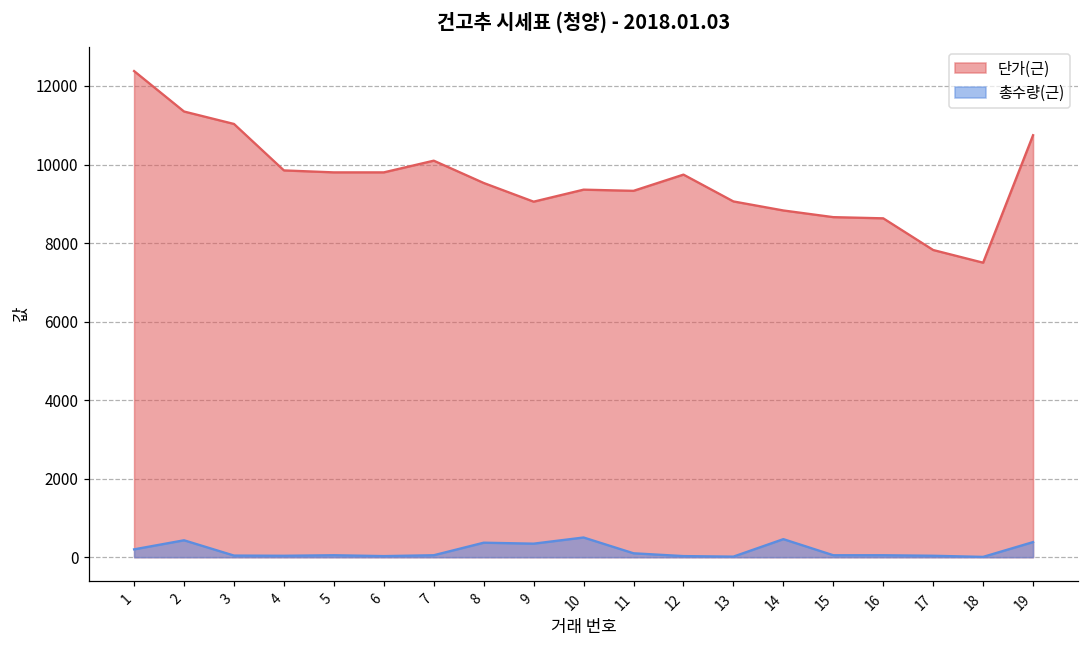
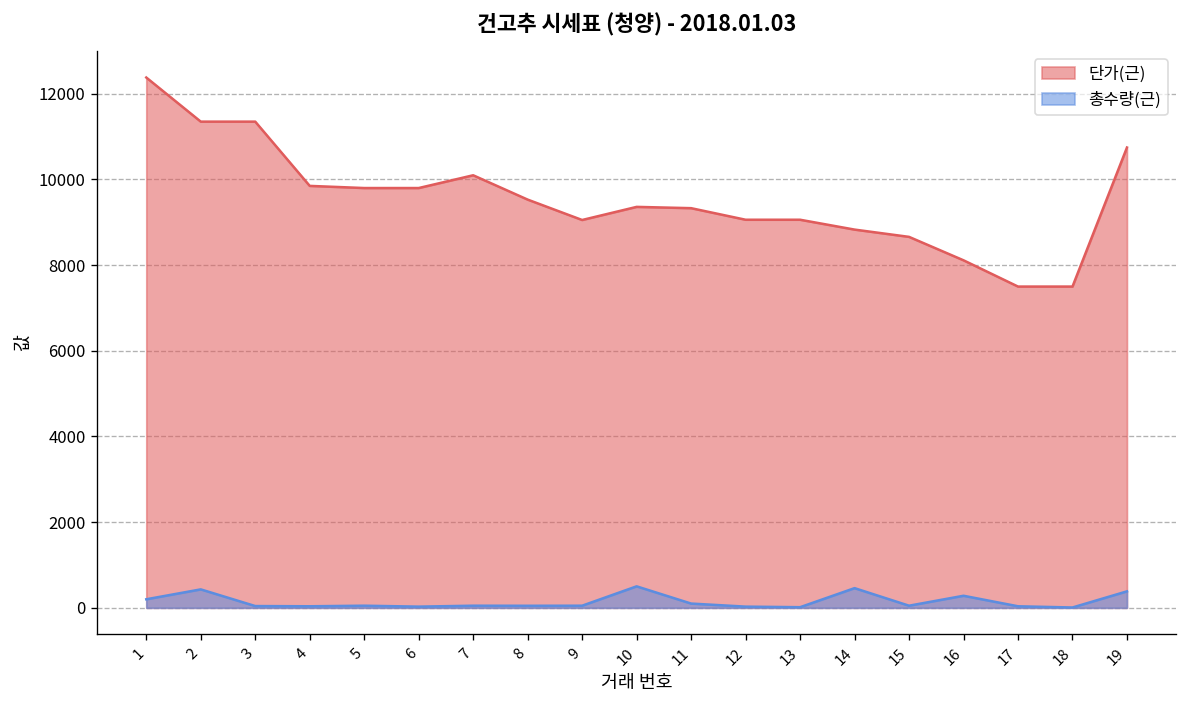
  {
    "단가(근)": {
      "1": 12400,
      "2": 11400,
-     "3": 11000,
+     "3": 11400,
      "4": 9900,
      "5": 9800,
      "6": 9800,
      "7": 10100,
      "8": 9500,
      "9": 9100,
      "10": 9400,
      "11": 9300,
-     "12": 9700,
+     "12": 9100,
      "13": 9100,
      "14": 8800,
      "15": 8700,
-     "16": 8600,
-     "17": 7800,
+     "16": 8100,
+     "17": 7500,
      "18": 7500,
      "19": 10700
    },
    "총수량(근)": {
      "1": 200,
      "2": 400,
      "3": 0,
      "4": 0,
      "5": 100,
      "6": 0,
      "7": 100,
-     "8": 400,
-     "9": 300,
+     "8": 0,
+     "9": 100,
      "10": 500,
      "11": 100,
      "12": 0,
      "13": 0,
      "14": 500,
      "15": 100,
-     "16": 100,
+     "16": 300,
      "17": 0,
      "18": 0,
      "19": 400
    }
  }
